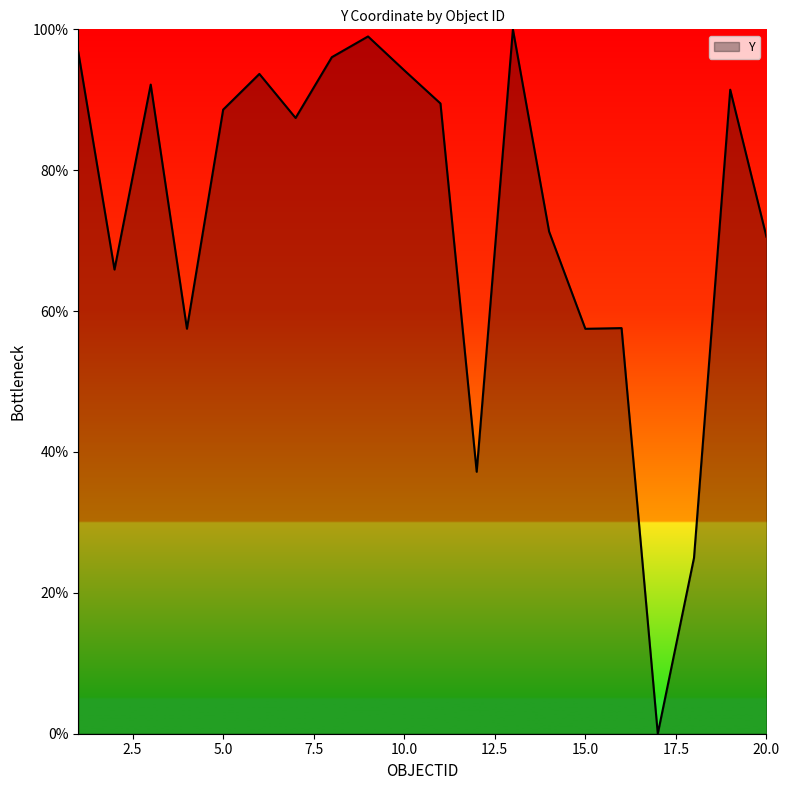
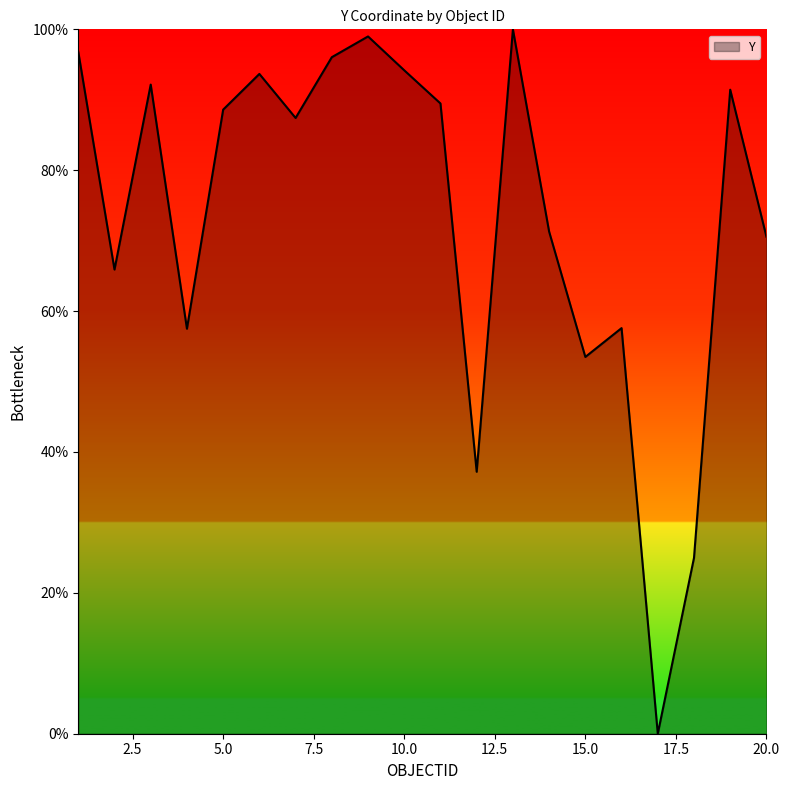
  {
    "5.0": "89%",
    "10.0": "94%",
-   "15.0": "57%",
+   "15.0": "53%",
    "20.0": "71%"
  }
